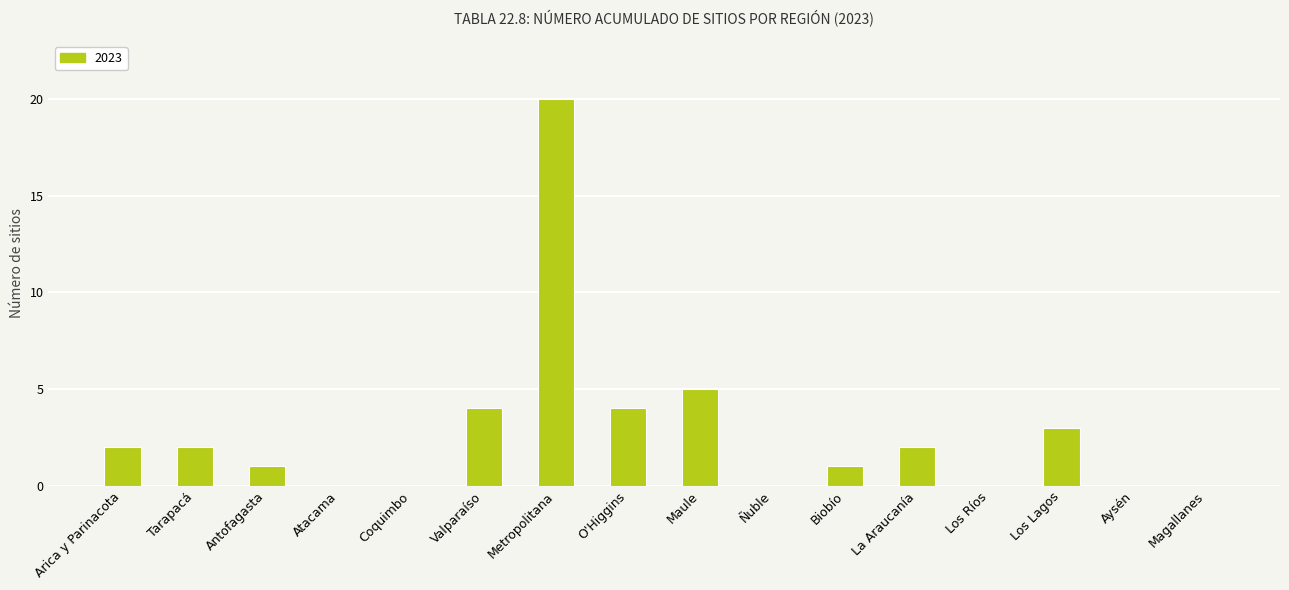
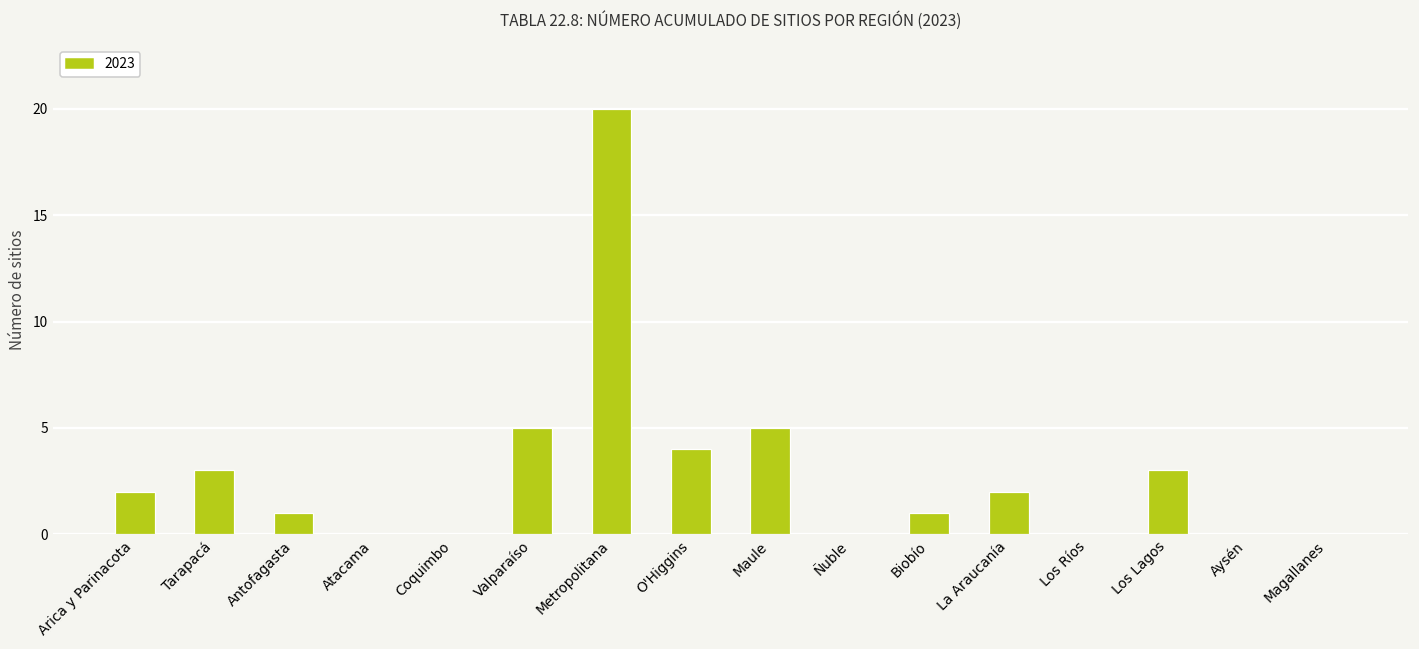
  {
    "Arica y Parinacota": 2,
-   "Tarapacá": 2,
+   "Tarapacá": 3,
    "Antofagasta": 1,
    "Atacama": 0,
    "Coquimbo": 0,
-   "Valparaíso": 4,
+   "Valparaíso": 5,
    "Metropolitana": 20,
    "O'Higgins": 4,
    "Maule": 5,
    "Ñuble": 0,
    "Biobío": 1,
    "La Araucanía": 2,
    "Los Ríos": 0,
    "Los Lagos": 3,
    "Aysén": 0,
    "Magallanes": 0
  }
